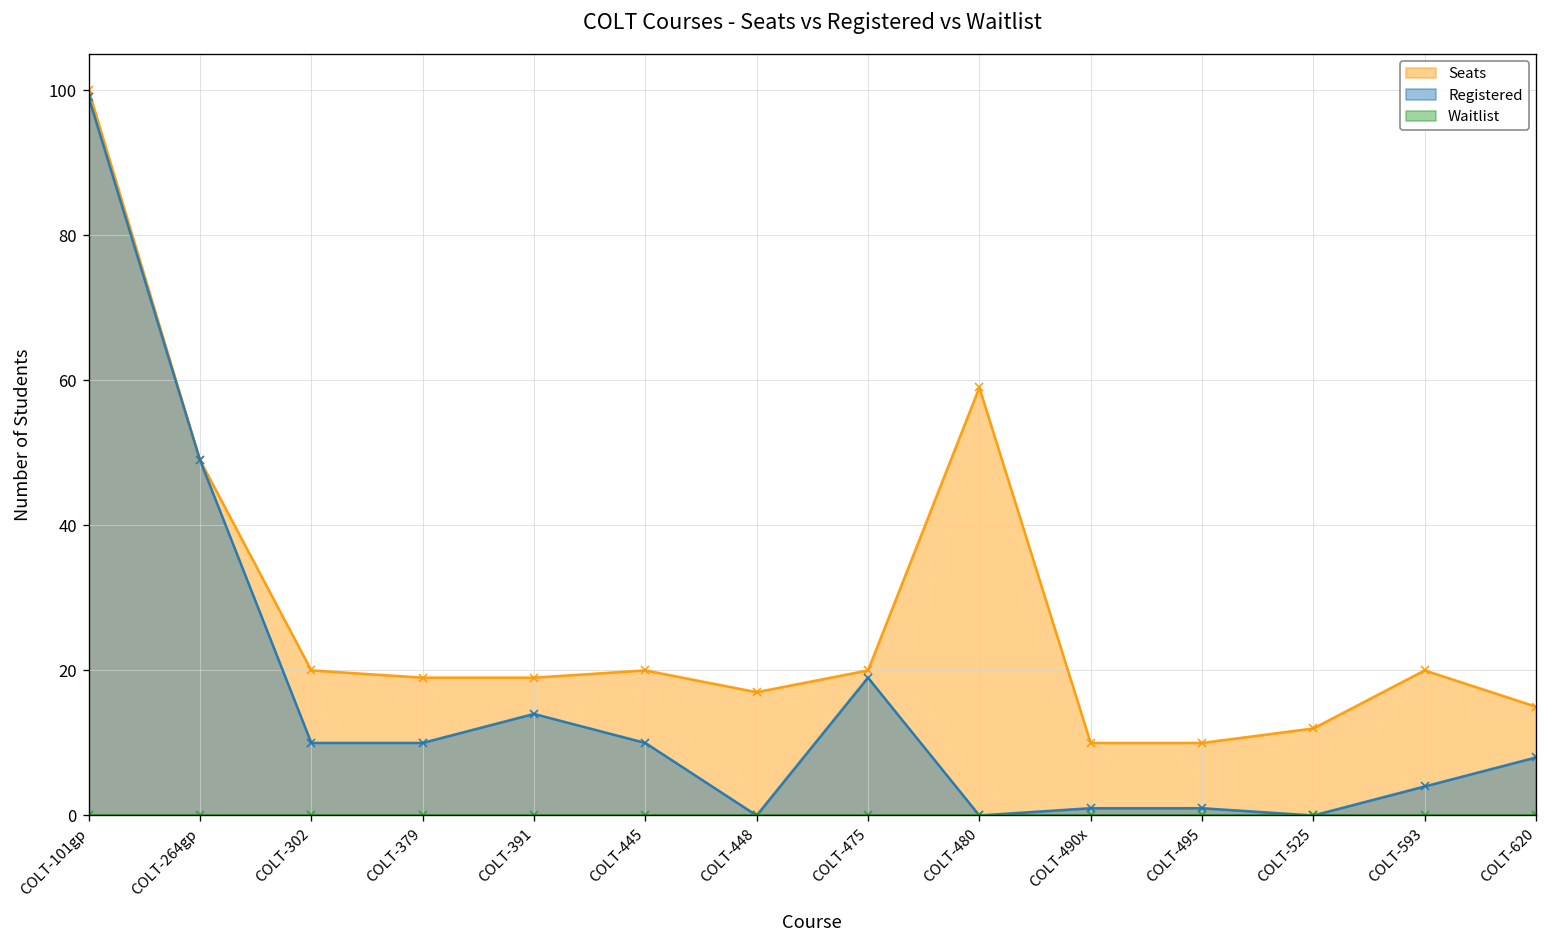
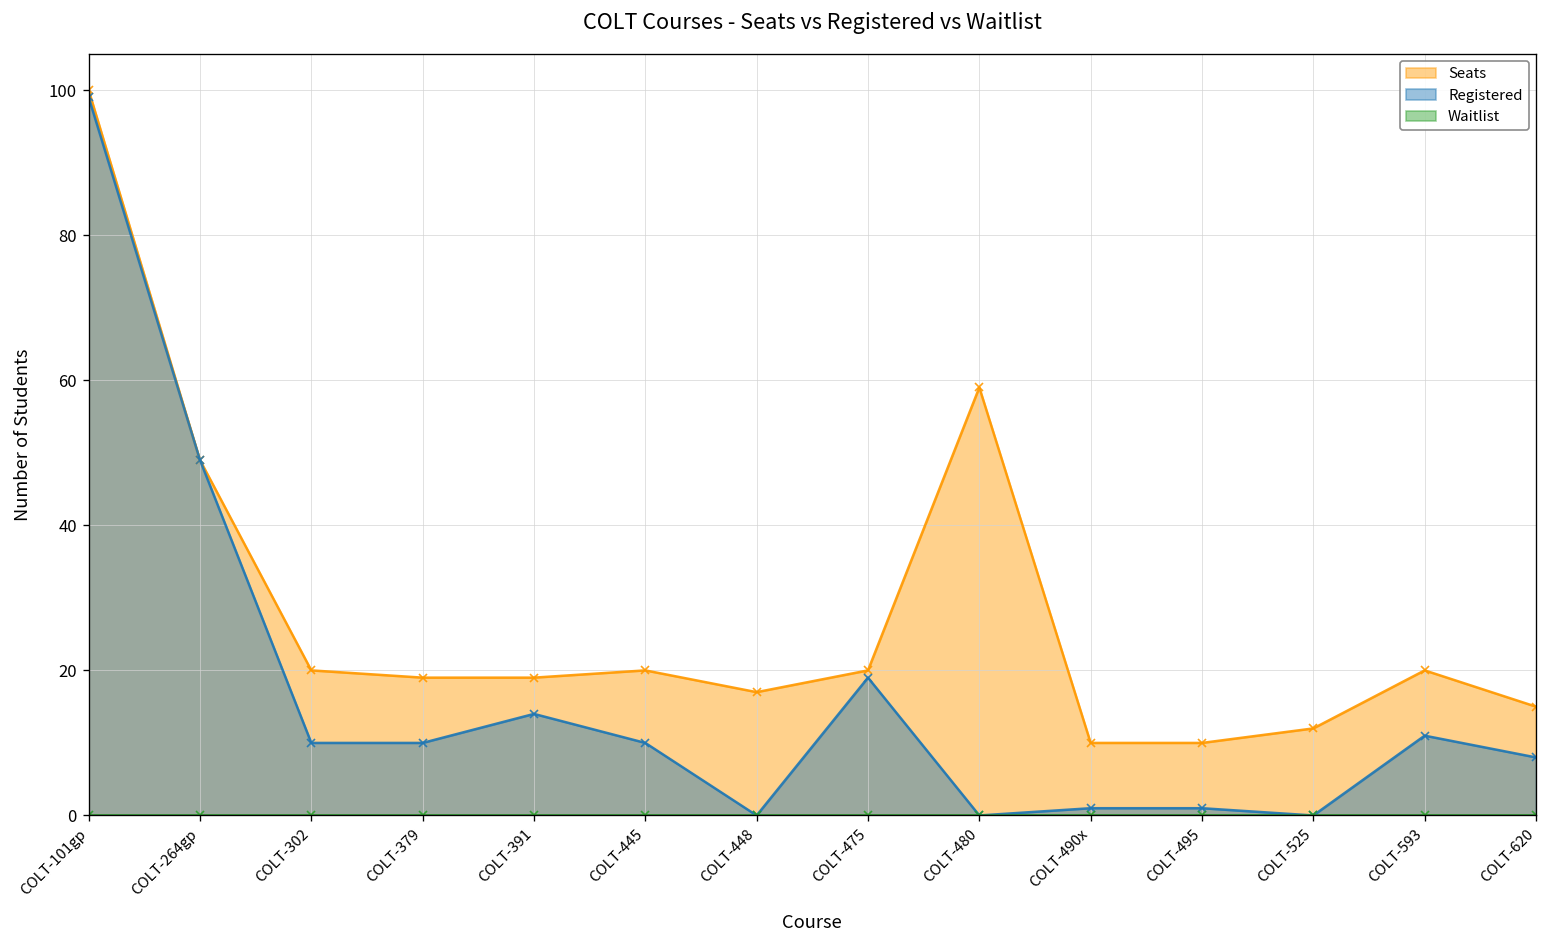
  {
    "Seats": {
      "COLT-101gp": 100,
      "COLT-302": 20,
      "COLT-379": 19,
      "COLT-391": 19,
      "COLT-445": 20,
      "COLT-448": 17,
      "COLT-475": 20,
      "COLT-480": 59,
      "COLT-490x": 10,
      "COLT-495": 10,
      "COLT-525": 12,
      "COLT-593": 20,
      "COLT-620": 15
    },
    "Registered": {
      "COLT-101gp": 99,
      "COLT-302": 10,
      "COLT-379": 10,
      "COLT-391": 14,
      "COLT-445": 10,
      "COLT-475": 19,
      "COLT-490x": 1,
      "COLT-495": 1,
-     "COLT-593": 4,
+     "COLT-593": 11,
      "COLT-620": 8
    },
    "Waitlist": {
      "COLT-101gp": 0,
      "COLT-264gp": 0,
      "COLT-302": 0,
      "COLT-379": 0,
      "COLT-391": 0,
      "COLT-445": 0,
      "COLT-475": 0,
      "COLT-490x": 0,
      "COLT-495": 0,
      "COLT-593": 0,
      "COLT-620": 0
    }
  }
